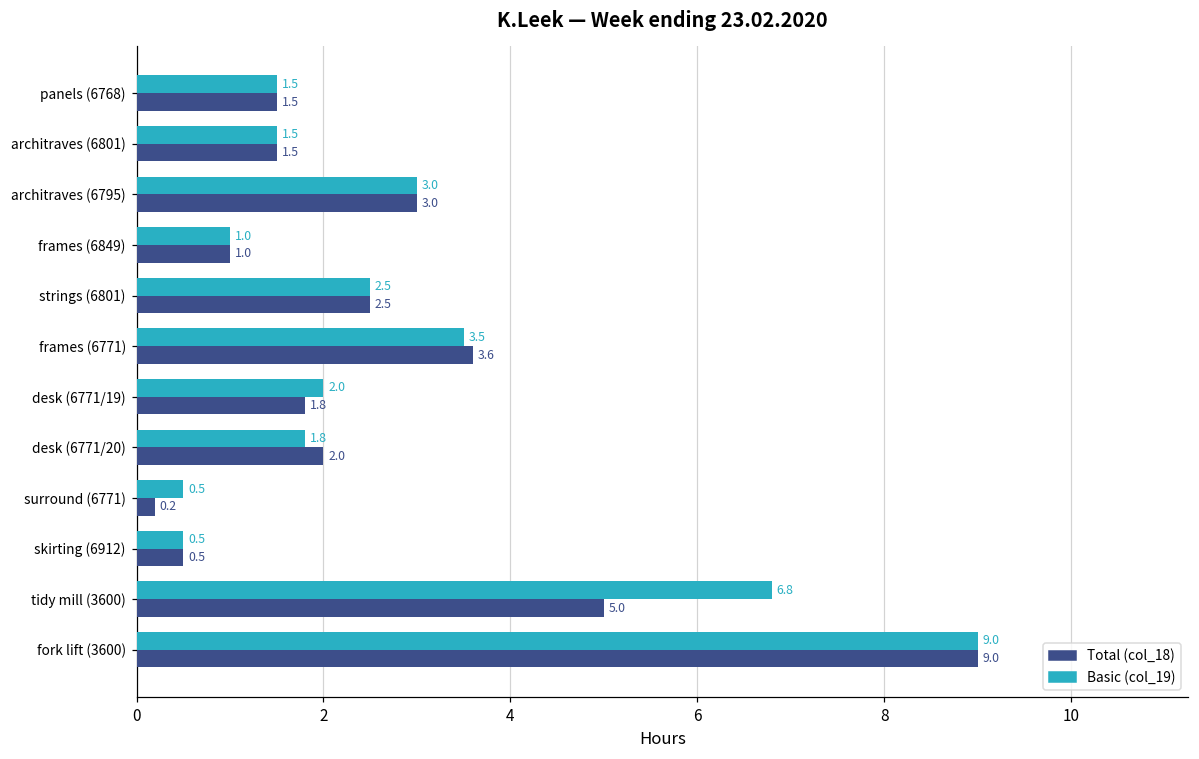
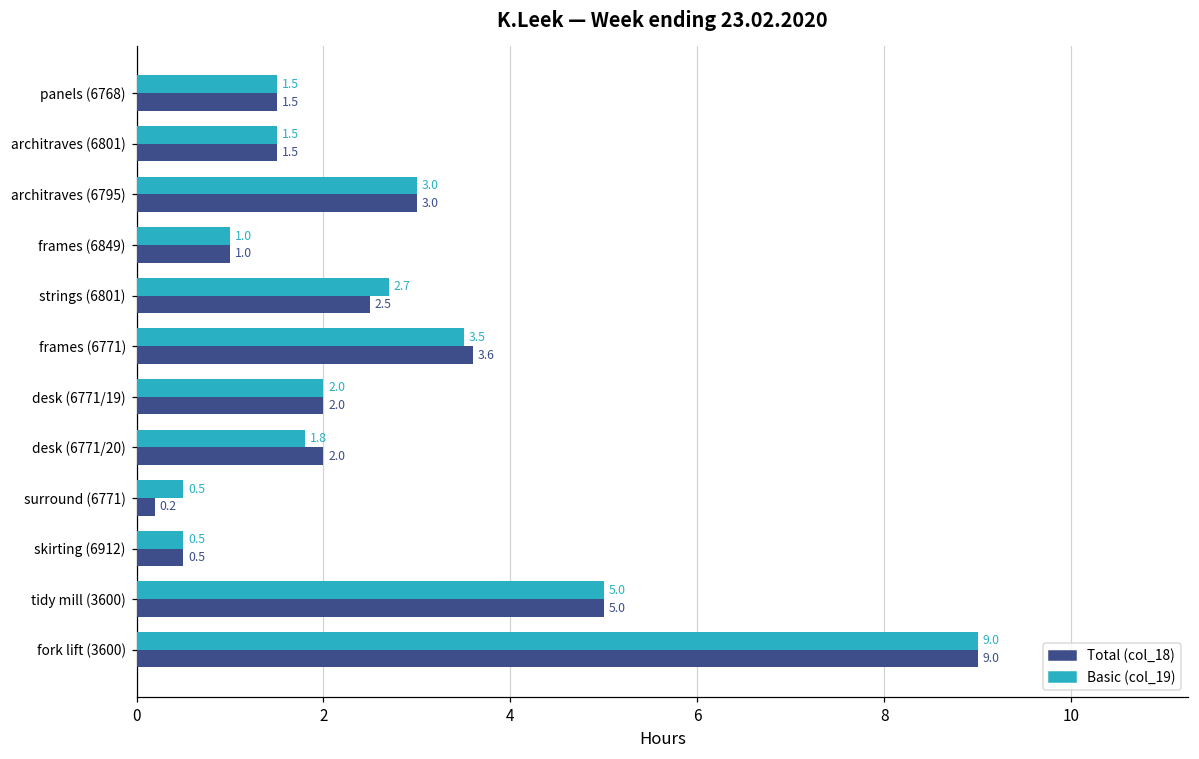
  {
    "Total (col_18)": {
      "panels (6768)": 1.5,
      "architraves (6801)": 1.5,
      "architraves (6795)": 3.0,
      "frames (6849)": 1.0,
      "strings (6801)": 2.5,
      "frames (6771)": 3.6,
-     "desk (6771/19)": 1.8,
+     "desk (6771/19)": 2.0,
      "desk (6771/20)": 2.0,
      "surround (6771)": 0.2,
      "skirting (6912)": 0.5,
      "tidy mill (3600)": 5.0,
      "fork lift (3600)": 9.0
    },
    "Basic (col_19)": {
      "panels (6768)": 1.5,
      "architraves (6801)": 1.5,
      "architraves (6795)": 3.0,
      "frames (6849)": 1.0,
-     "strings (6801)": 2.5,
+     "strings (6801)": 2.7,
      "frames (6771)": 3.5,
      "desk (6771/19)": 2.0,
      "desk (6771/20)": 1.8,
      "surround (6771)": 0.5,
      "skirting (6912)": 0.5,
-     "tidy mill (3600)": 6.8,
+     "tidy mill (3600)": 5.0,
      "fork lift (3600)": 9.0
    }
  }
